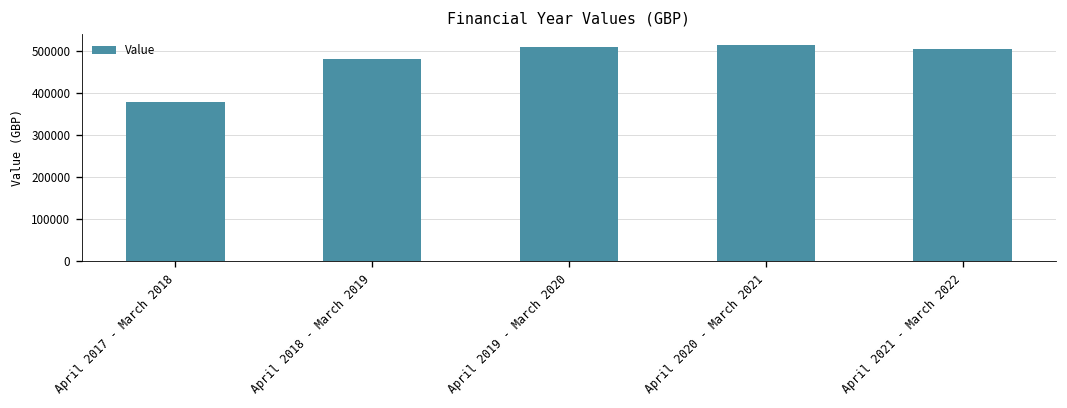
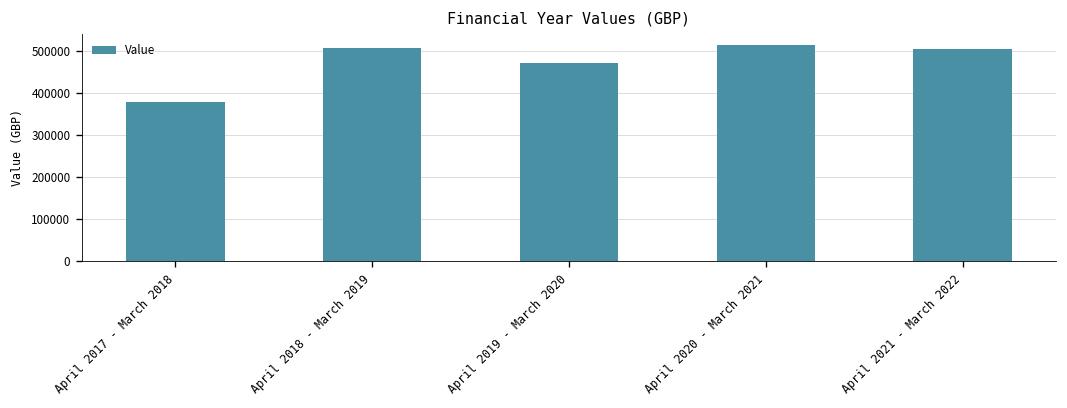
  {
    "April 2017 - March 2018": 380000,
-   "April 2018 - March 2019": 480000,
-   "April 2019 - March 2020": 510000,
+   "April 2018 - March 2019": 510000,
+   "April 2019 - March 2020": 470000,
    "April 2020 - March 2021": 520000,
    "April 2021 - March 2022": 510000
  }
